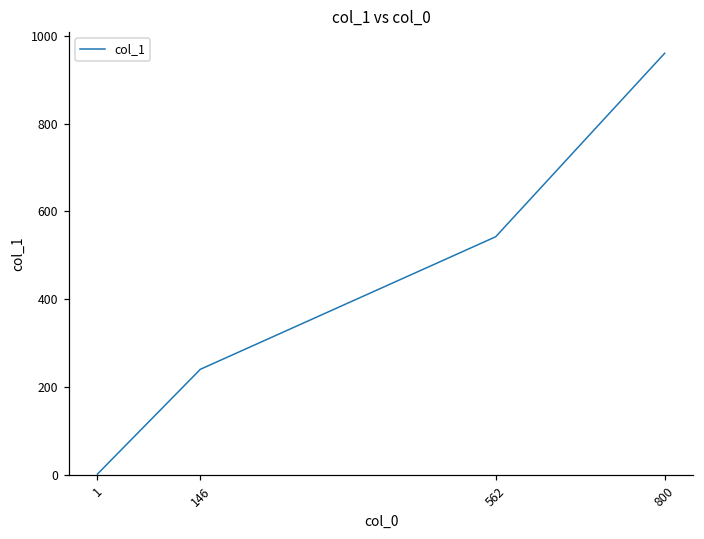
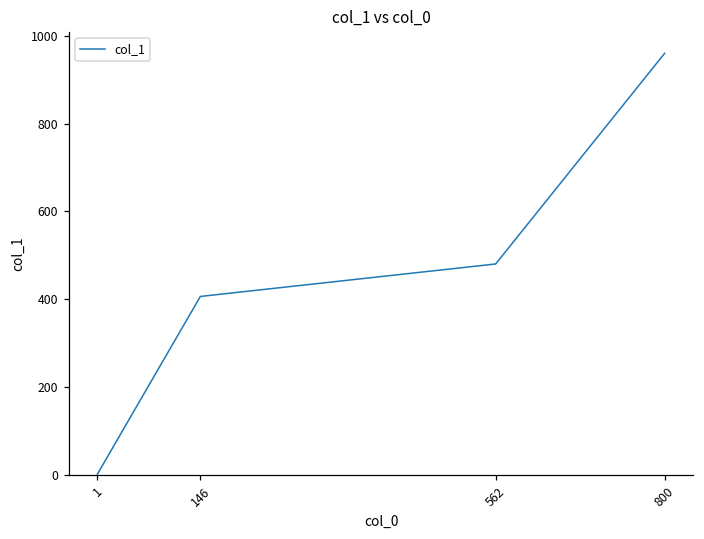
  {
    "1": 0,
-   "146": 240,
-   "562": 540,
+   "146": 410,
+   "562": 480,
    "800": 960
  }
